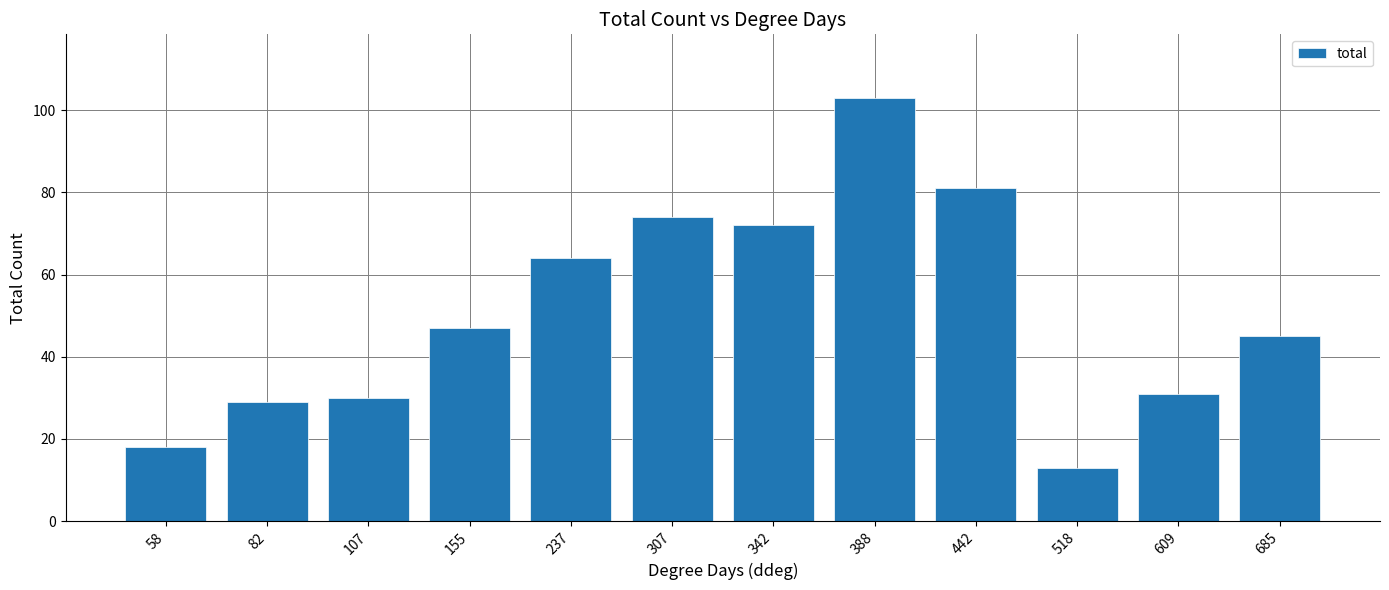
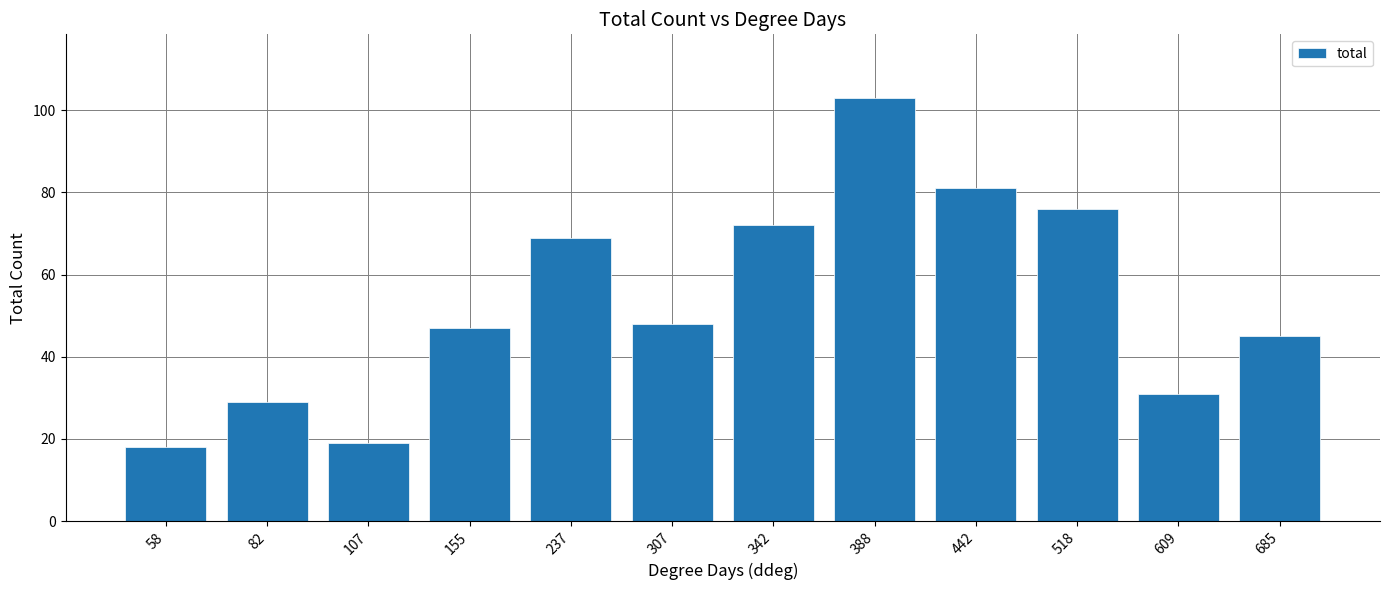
  {
    "58": 18,
    "82": 29,
-   "107": 30,
+   "107": 19,
    "155": 47,
-   "237": 64,
-   "307": 74,
+   "237": 69,
+   "307": 48,
    "342": 72,
    "388": 103,
    "442": 81,
-   "518": 13,
+   "518": 76,
    "609": 31,
    "685": 45
  }
